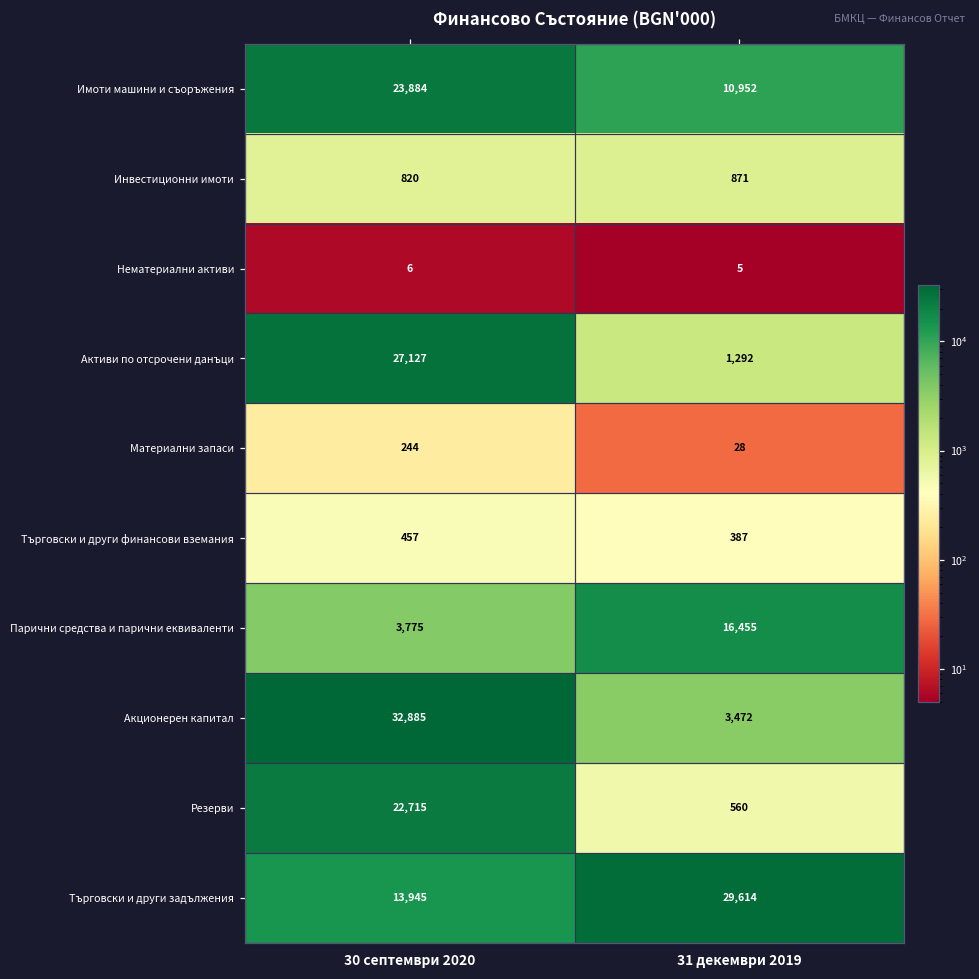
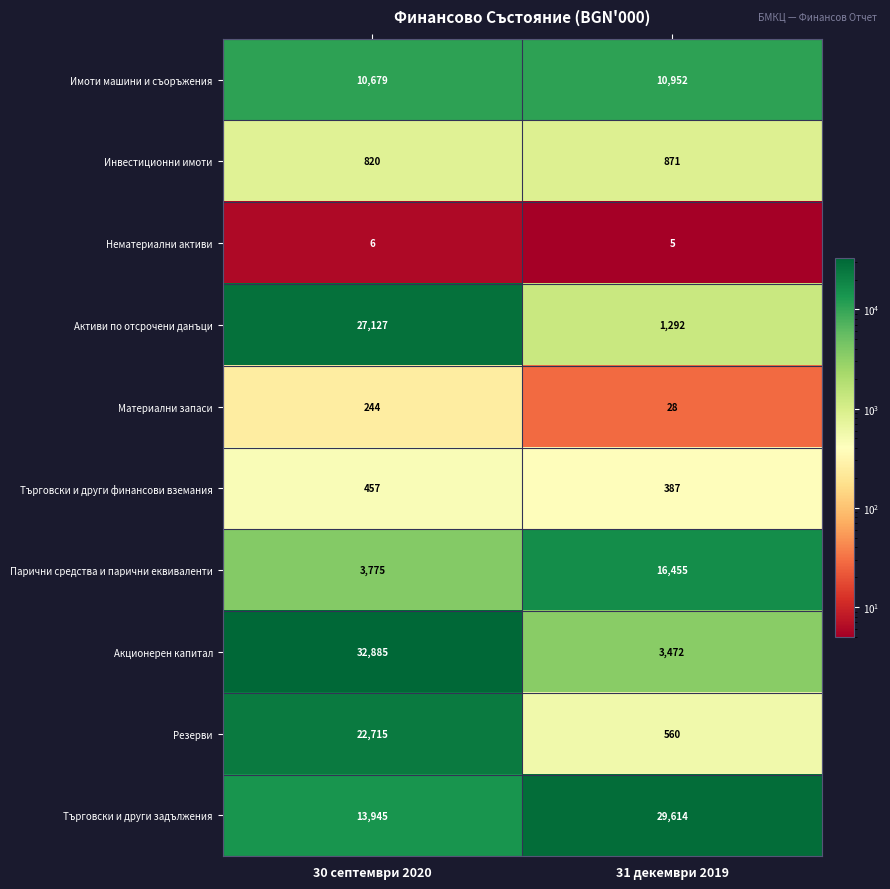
  {
    "Имоти машини и съоръжения": {
-     "30 септември 2020": "23,884",
+     "30 септември 2020": "10,679",
      "31 декември 2019": "10,952"
    },
    "Инвестиционни имоти": {
      "30 септември 2020": "820",
      "31 декември 2019": "871"
    },
    "Нематериални активи": {
      "30 септември 2020": "6",
      "31 декември 2019": "5"
    },
    "Активи по отсрочени данъци": {
      "30 септември 2020": "27,127",
      "31 декември 2019": "1,292"
    },
    "Материални запаси": {
      "30 септември 2020": "244",
      "31 декември 2019": "28"
    },
    "Търговски и други финансови вземания": {
      "30 септември 2020": "457",
      "31 декември 2019": "387"
    },
    "Парични средства и парични еквиваленти": {
      "30 септември 2020": "3,775",
      "31 декември 2019": "16,455"
    },
    "Акционерен капитал": {
      "30 септември 2020": "32,885",
      "31 декември 2019": "3,472"
    },
    "Резерви": {
      "30 септември 2020": "22,715",
      "31 декември 2019": "560"
    },
    "Търговски и други задължения": {
      "30 септември 2020": "13,945",
      "31 декември 2019": "29,614"
    }
  }
